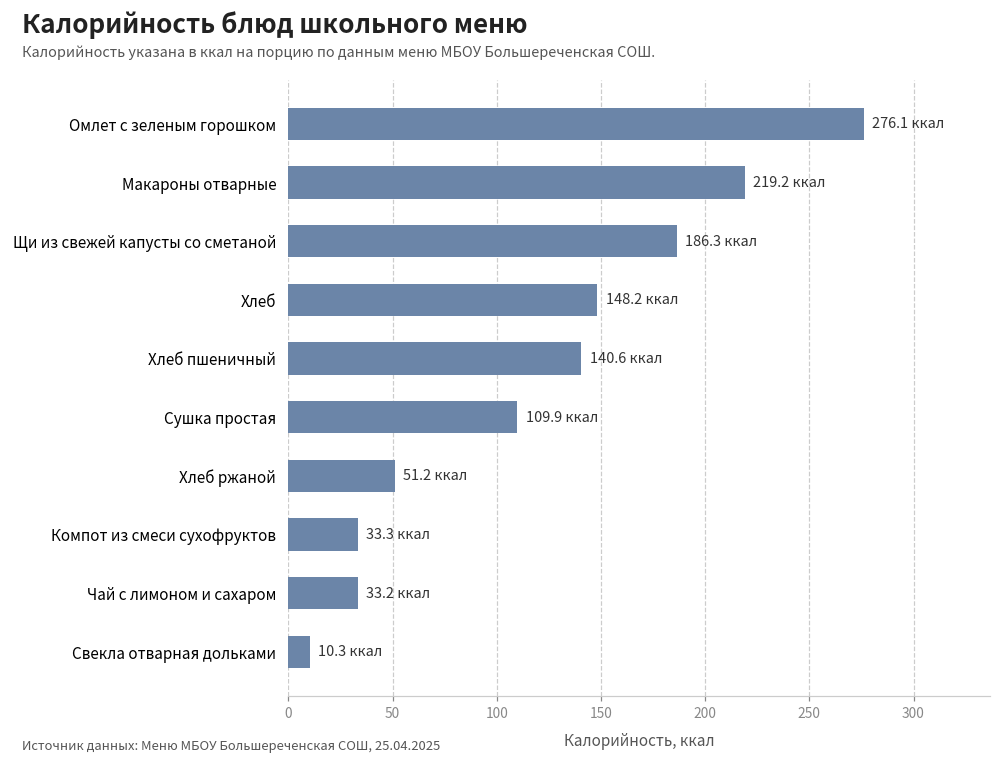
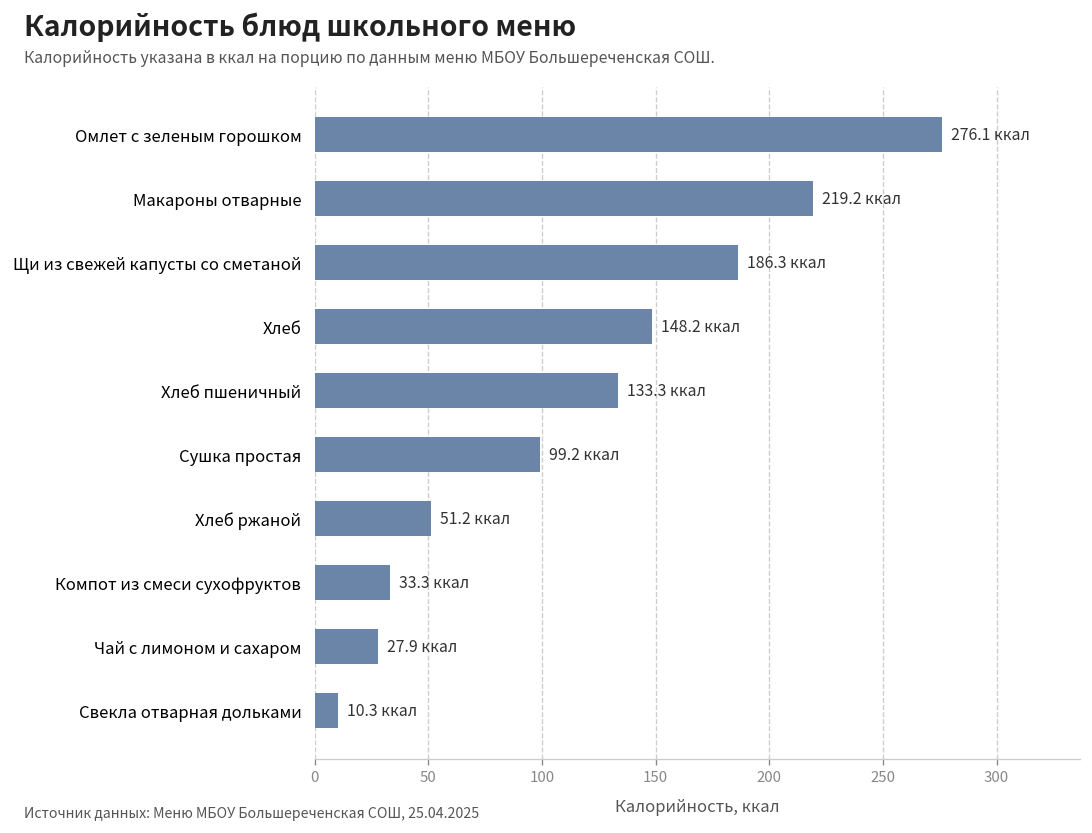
  {
    "Омлет с зеленым горошком": 276.1,
    "Макароны отварные": 219.2,
    "Щи из свежей капусты со сметаной": 186.3,
    "Хлеб": 148.2,
-   "Хлеб пшеничный": 140.6,
-   "Сушка простая": 109.9,
+   "Хлеб пшеничный": 133.3,
+   "Сушка простая": 99.2,
    "Хлеб ржаной": 51.2,
    "Компот из смеси сухофруктов": 33.3,
-   "Чай с лимоном и сахаром": 33.2,
+   "Чай с лимоном и сахаром": 27.9,
    "Свекла отварная дольками": 10.3
  }
